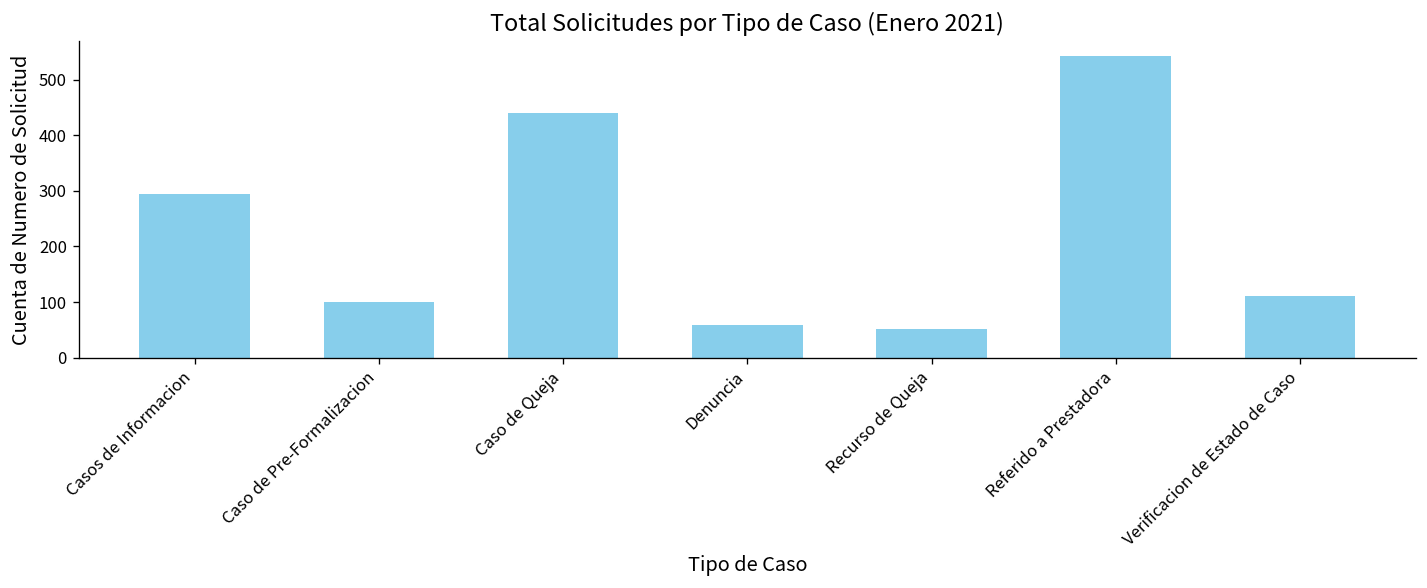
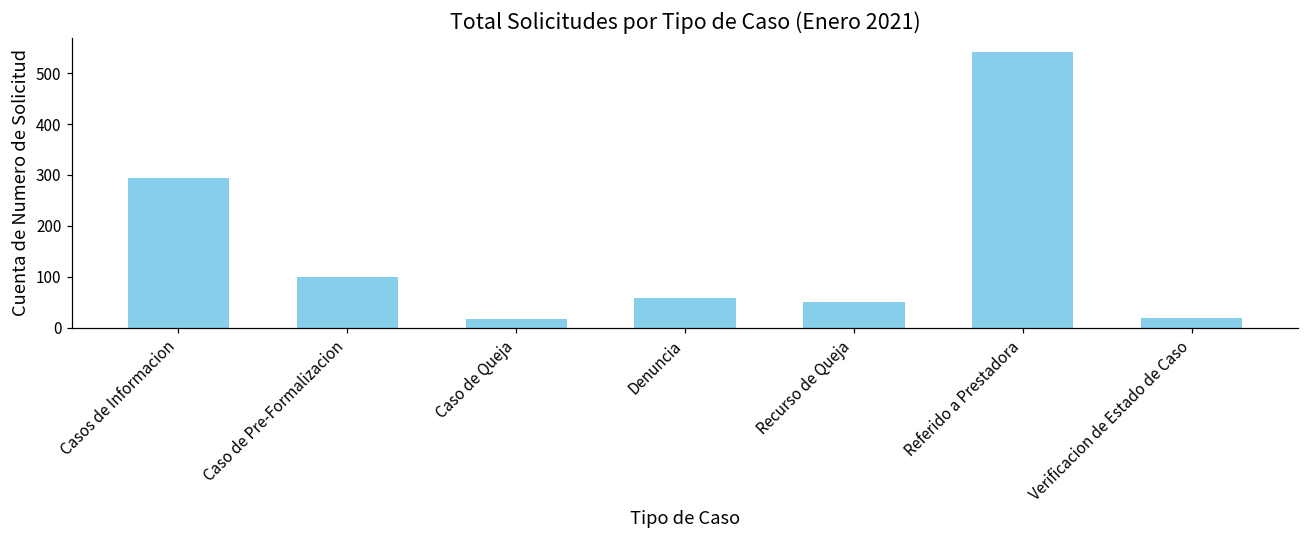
  {
    "Casos de Informacion": 300,
    "Caso de Pre-Formalizacion": 100,
-   "Caso de Queja": 440,
+   "Caso de Queja": 20,
    "Denuncia": 60,
    "Recurso de Queja": 50,
    "Referido a Prestadora": 540,
-   "Verificacion de Estado de Caso": 110
+   "Verificacion de Estado de Caso": 20
  }
